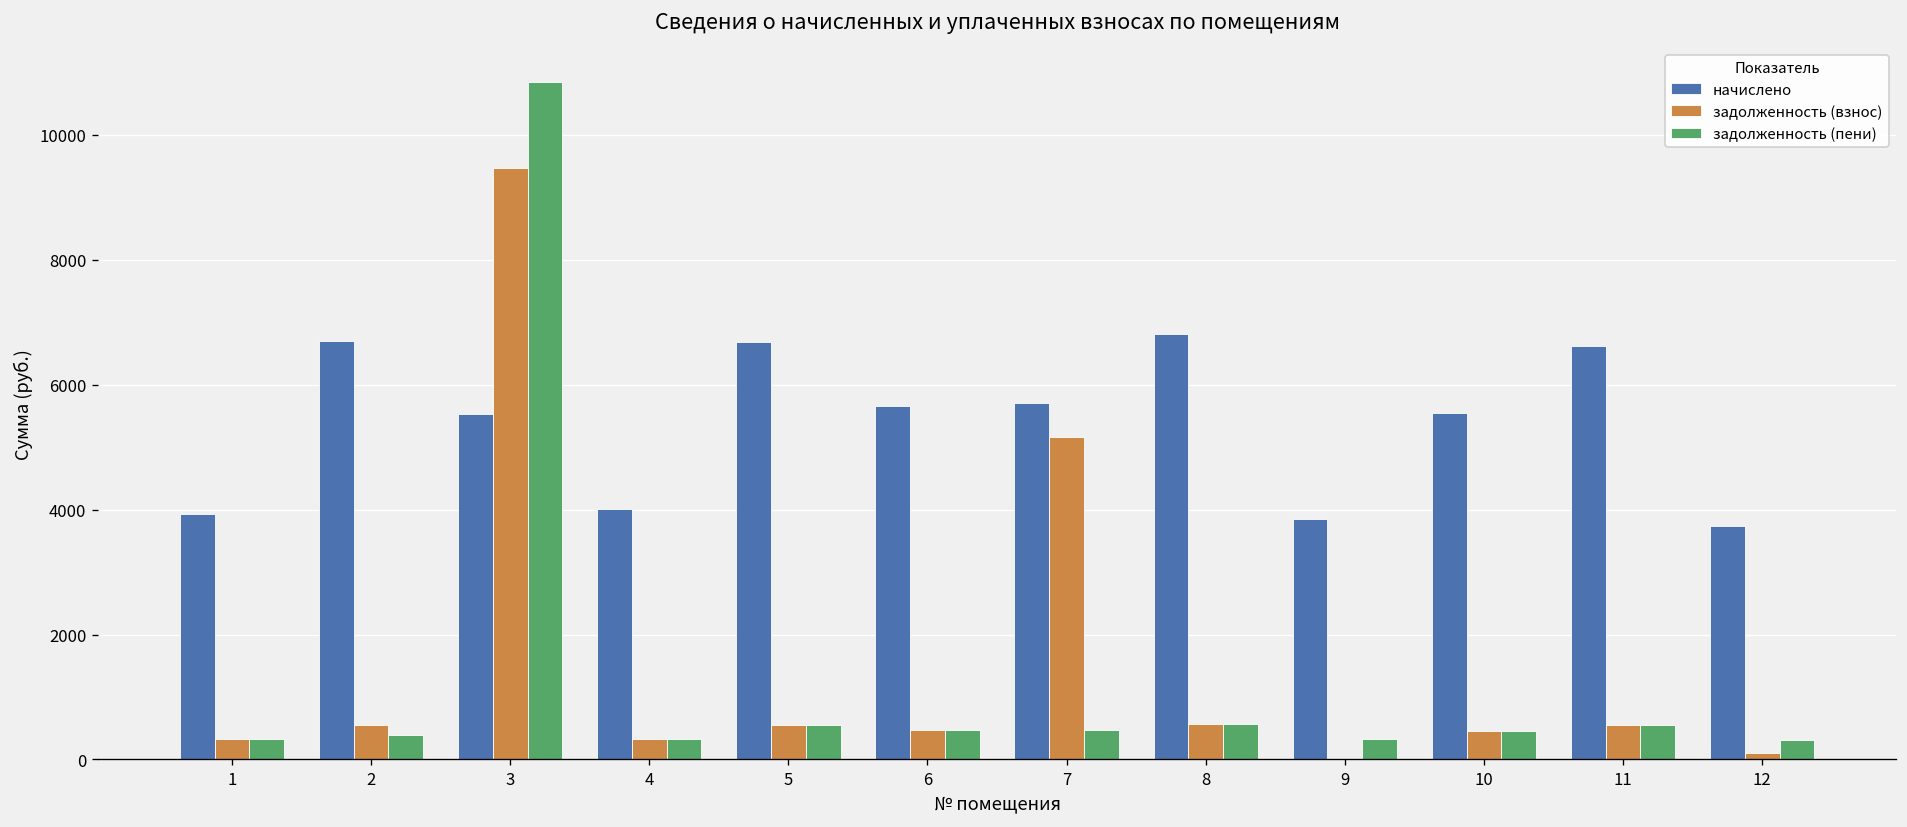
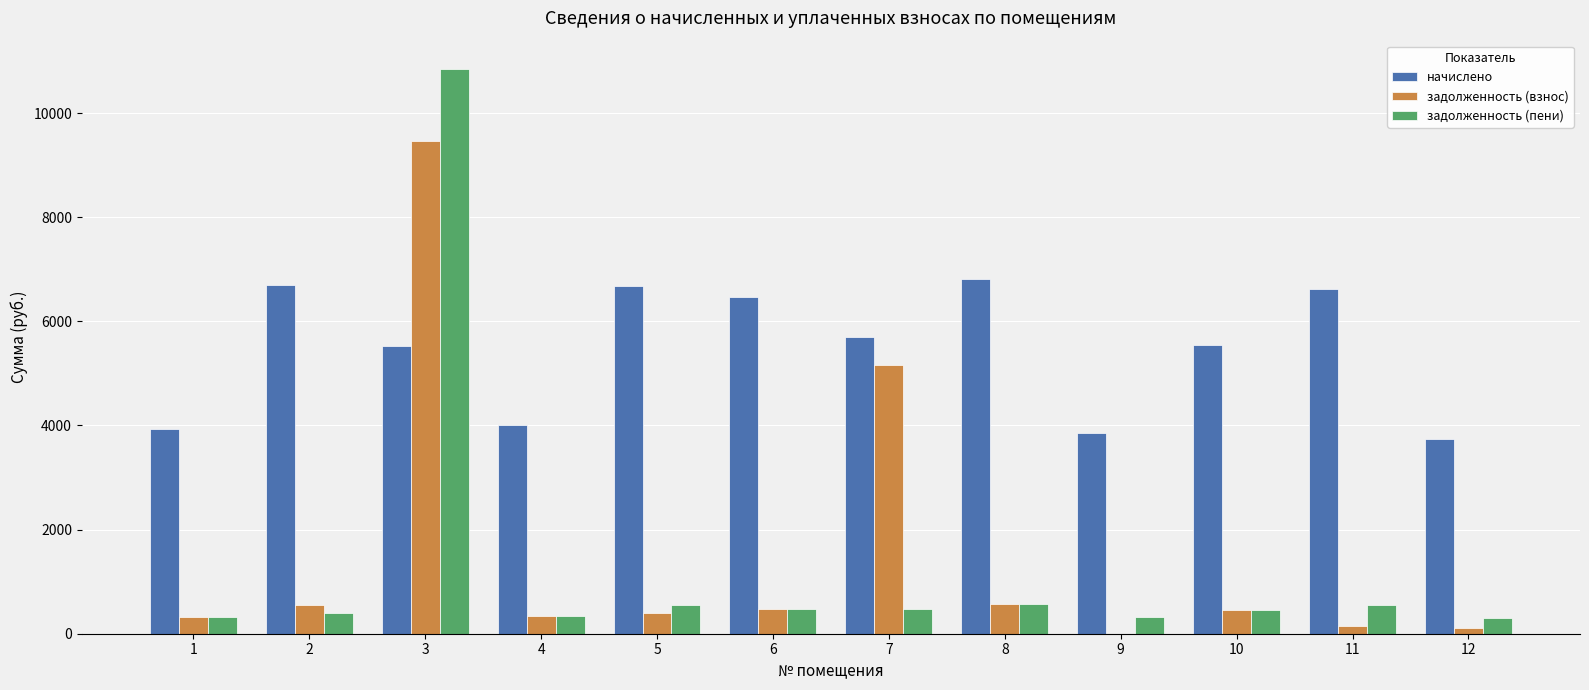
  {
    "начислено": {
      "1": 3900,
      "2": 6700,
      "3": 5500,
      "4": 4000,
      "5": 6700,
-     "6": 5700,
+     "6": 6500,
      "7": 5700,
      "8": 6800,
      "9": 3800,
      "10": 5600,
      "11": 6600,
      "12": 3700
    },
    "задолженность (взнос)": {
      "1": 300,
      "2": 600,
      "3": 9500,
      "4": 300,
-     "5": 600,
+     "5": 400,
      "6": 500,
      "7": 5200,
      "8": 600,
      "10": 500,
-     "11": 600,
+     "11": 100,
      "12": 100
    },
    "задолженность (пени)": {
      "1": 300,
      "2": 400,
      "3": 10800,
      "4": 300,
      "5": 600,
      "6": 500,
      "7": 500,
      "8": 600,
      "9": 300,
      "10": 500,
      "11": 600,
      "12": 300
    }
  }
